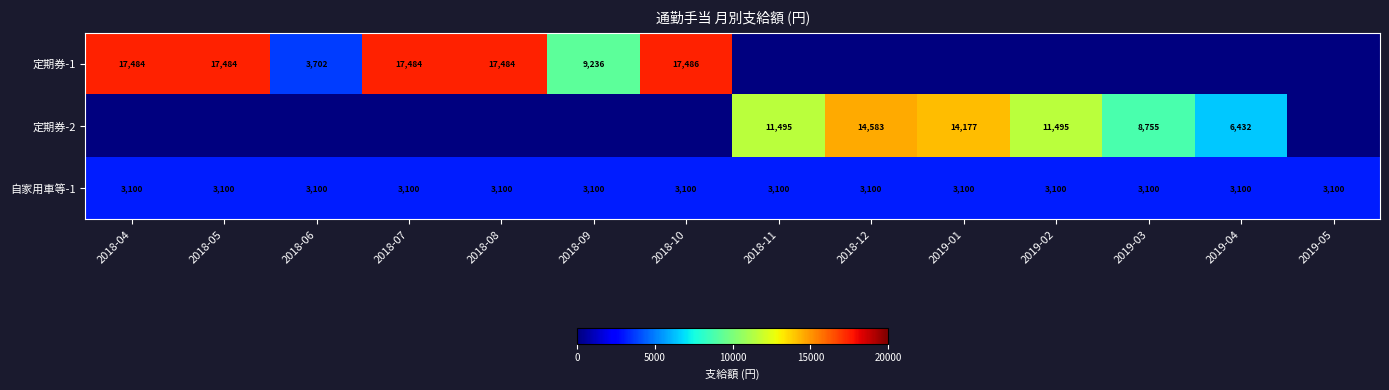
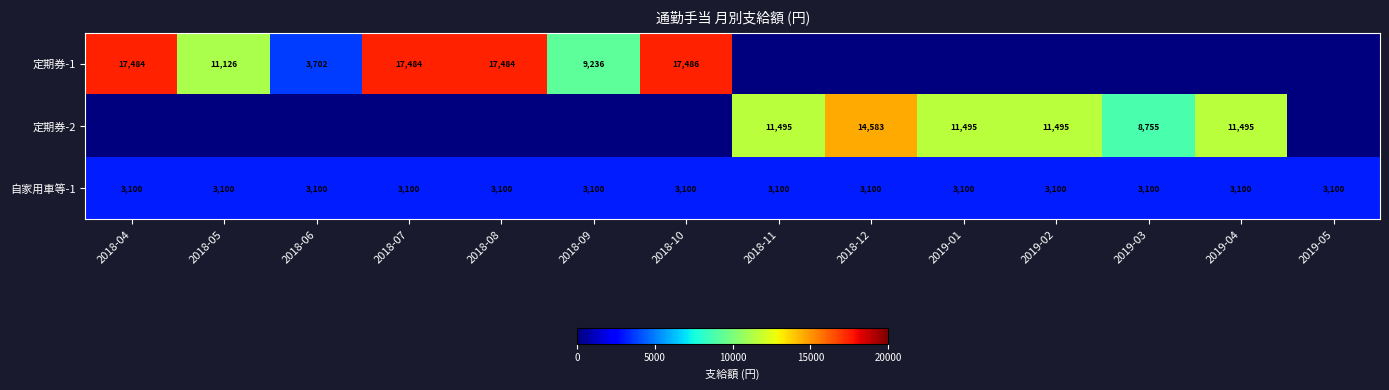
  {
    "定期券-1": {
      "2018-04": "17,484",
-     "2018-05": "17,484",
+     "2018-05": "11,126",
      "2018-06": "3,702",
      "2018-07": "17,484",
      "2018-08": "17,484",
      "2018-09": "9,236",
      "2018-10": "17,486"
    },
    "定期券-2": {
      "2018-11": "11,495",
      "2018-12": "14,583",
-     "2019-01": "14,177",
+     "2019-01": "11,495",
      "2019-02": "11,495",
      "2019-03": "8,755",
-     "2019-04": "6,432"
+     "2019-04": "11,495"
    },
    "自家用車等-1": {
      "2018-04": "3,100",
      "2018-05": "3,100",
      "2018-06": "3,100",
      "2018-07": "3,100",
      "2018-08": "3,100",
      "2018-09": "3,100",
      "2018-10": "3,100",
      "2018-11": "3,100",
      "2018-12": "3,100",
      "2019-01": "3,100",
      "2019-02": "3,100",
      "2019-03": "3,100",
      "2019-04": "3,100",
      "2019-05": "3,100"
    }
  }
